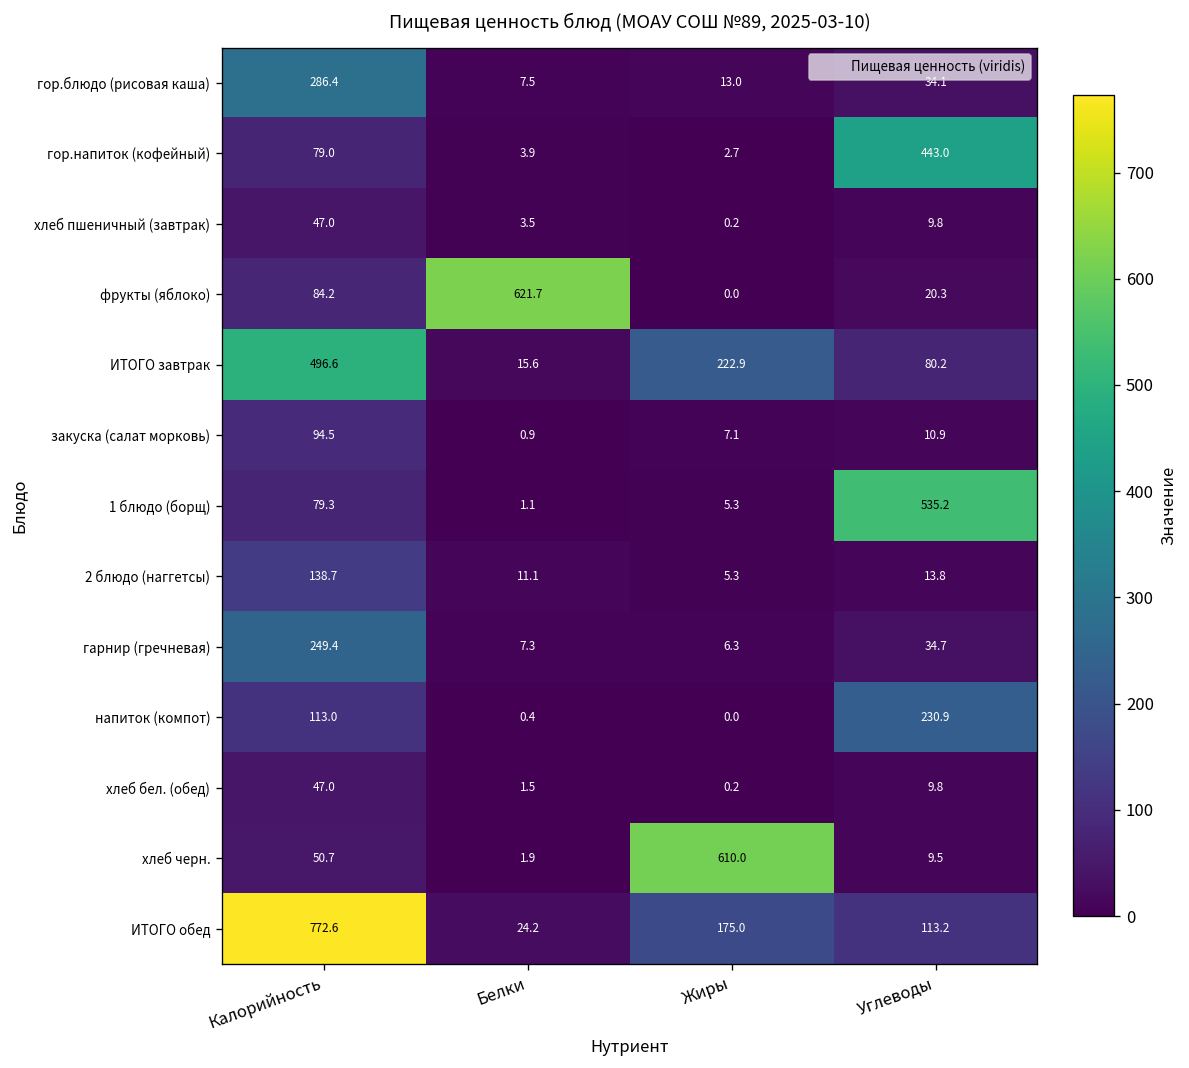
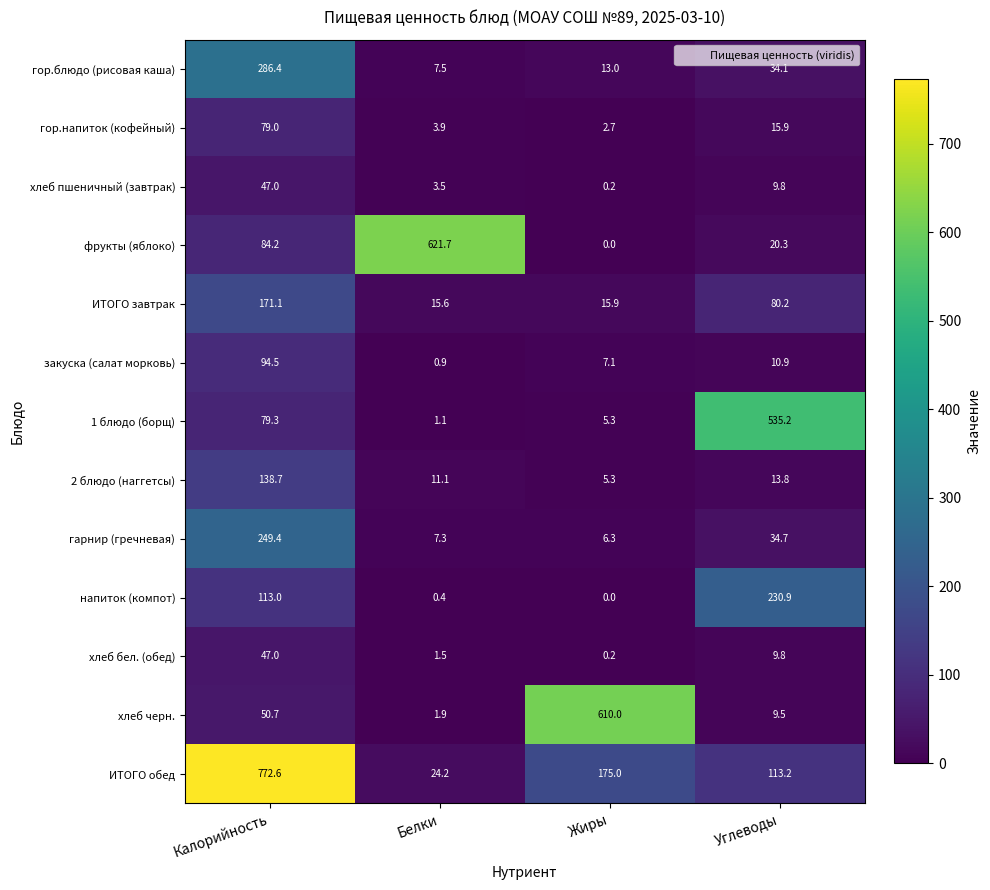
  {
    "гор.блюдо (рисовая каша)": {
      "Калорийность": 286.4,
      "Белки": 7.5,
      "Жиры": 13.0
    },
    "гор.напиток (кофейный)": {
      "Калорийность": 79.0,
      "Белки": 3.9,
      "Жиры": 2.7,
-     "Углеводы": 443.0
+     "Углеводы": 15.9
    },
    "хлеб пшеничный (завтрак)": {
      "Калорийность": 47.0,
      "Белки": 3.5,
      "Жиры": 0.2,
      "Углеводы": 9.8
    },
    "фрукты (яблоко)": {
      "Калорийность": 84.2,
      "Белки": 621.7,
      "Жиры": 0.0,
      "Углеводы": 20.3
    },
    "ИТОГО завтрак": {
-     "Калорийность": 496.6,
+     "Калорийность": 171.1,
      "Белки": 15.6,
-     "Жиры": 222.9,
+     "Жиры": 15.9,
      "Углеводы": 80.2
    },
    "закуска (салат морковь)": {
      "Калорийность": 94.5,
      "Белки": 0.9,
      "Жиры": 7.1,
      "Углеводы": 10.9
    },
    "1 блюдо (борщ)": {
      "Калорийность": 79.3,
      "Белки": 1.1,
      "Жиры": 5.3,
      "Углеводы": 535.2
    },
    "2 блюдо (наггетсы)": {
      "Калорийность": 138.7,
      "Белки": 11.1,
      "Жиры": 5.3,
      "Углеводы": 13.8
    },
    "гарнир (гречневая)": {
      "Калорийность": 249.4,
      "Белки": 7.3,
      "Жиры": 6.3,
      "Углеводы": 34.7
    },
    "напиток (компот)": {
      "Калорийность": 113.0,
      "Белки": 0.4,
      "Жиры": 0.0,
      "Углеводы": 230.9
    },
    "хлеб бел. (обед)": {
      "Калорийность": 47.0,
      "Белки": 1.5,
      "Жиры": 0.2,
      "Углеводы": 9.8
    },
    "хлеб черн.": {
      "Калорийность": 50.7,
      "Белки": 1.9,
      "Жиры": 610.0,
      "Углеводы": 9.5
    },
    "ИТОГО обед": {
      "Калорийность": 772.6,
      "Белки": 24.2,
      "Жиры": 175.0,
      "Углеводы": 113.2
    }
  }
